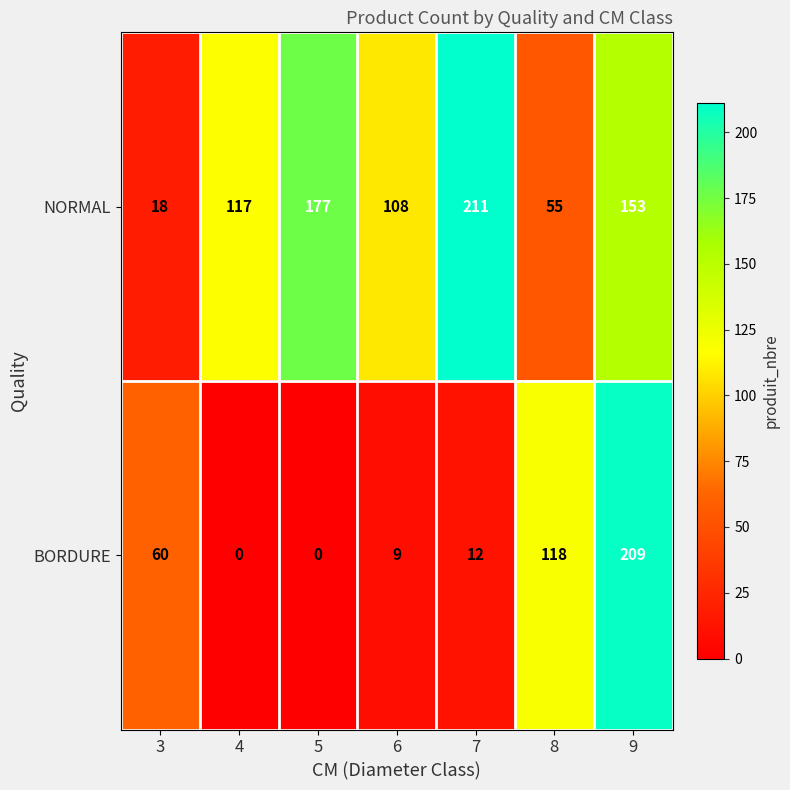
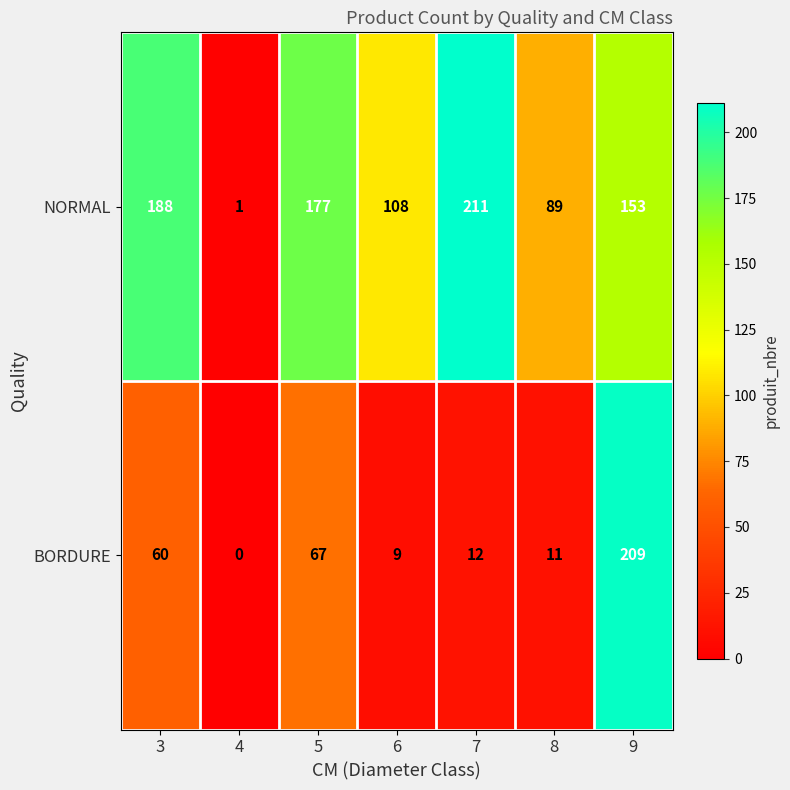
  {
    "NORMAL": {
-     "3": 18,
-     "4": 117,
+     "3": 188,
+     "4": 1,
      "5": 177,
      "6": 108,
      "7": 211,
-     "8": 55,
+     "8": 89,
      "9": 153
    },
    "BORDURE": {
      "3": 60,
      "4": 0,
-     "5": 0,
+     "5": 67,
      "6": 9,
      "7": 12,
-     "8": 118,
+     "8": 11,
      "9": 209
    }
  }
